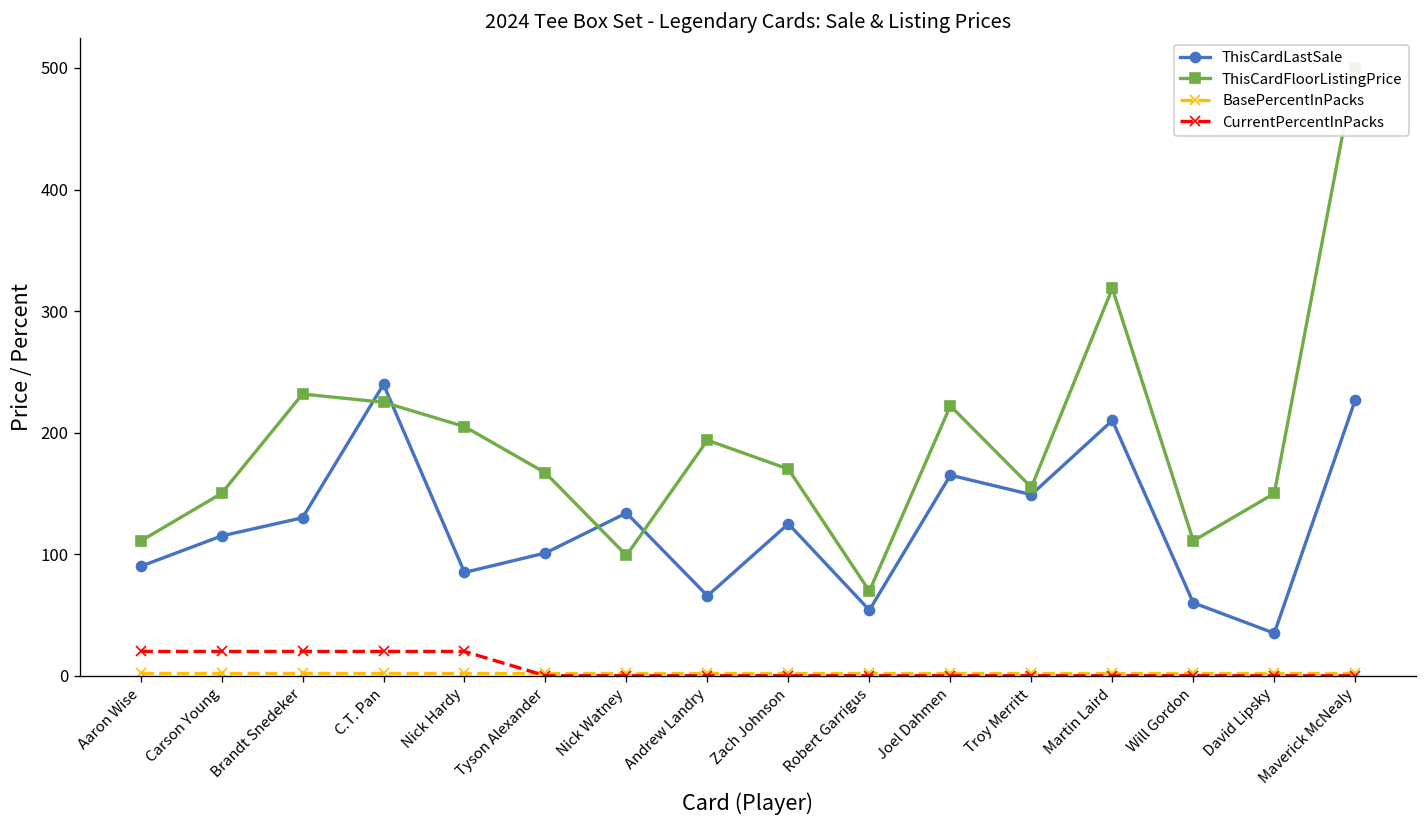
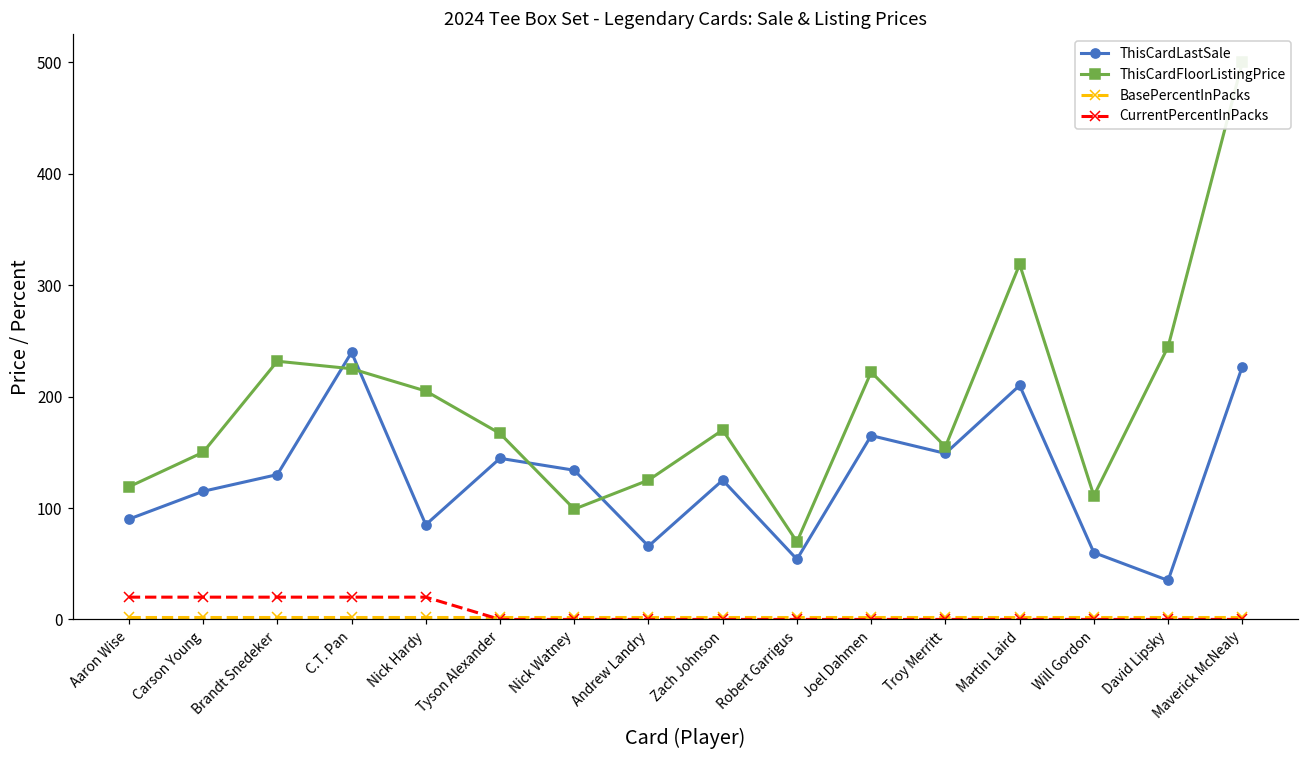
  {
    "ThisCardLastSale": {
      "Aaron Wise": 90,
      "Carson Young": 115,
      "Brandt Snedeker": 130,
      "C.T. Pan": 240,
      "Nick Hardy": 85,
-     "Tyson Alexander": 101,
+     "Tyson Alexander": 145,
      "Nick Watney": 134,
      "Andrew Landry": 66,
      "Zach Johnson": 125,
      "Robert Garrigus": 54,
      "Joel Dahmen": 165,
      "Troy Merritt": 149,
      "Martin Laird": 210,
      "Will Gordon": 60,
      "David Lipsky": 35,
      "Maverick McNealy": 227
    },
    "ThisCardFloorListingPrice": {
-     "Aaron Wise": 111,
+     "Aaron Wise": 119,
      "Carson Young": 150,
      "Brandt Snedeker": 232,
      "C.T. Pan": 225,
      "Nick Hardy": 205,
      "Tyson Alexander": 167,
      "Nick Watney": 99,
-     "Andrew Landry": 194,
+     "Andrew Landry": 125,
      "Zach Johnson": 170,
      "Robert Garrigus": 70,
      "Joel Dahmen": 222,
      "Troy Merritt": 155,
      "Martin Laird": 319,
      "Will Gordon": 111,
-     "David Lipsky": 150
+     "David Lipsky": 245
    },
    "BasePercentInPacks": {
      "Aaron Wise": 3,
      "Carson Young": 3,
      "Brandt Snedeker": 3,
      "C.T. Pan": 3,
      "Nick Hardy": 3
    },
    "CurrentPercentInPacks": {
      "Aaron Wise": 20,
      "Carson Young": 20,
      "Brandt Snedeker": 20,
      "C.T. Pan": 20,
      "Nick Hardy": 20
    }
  }
